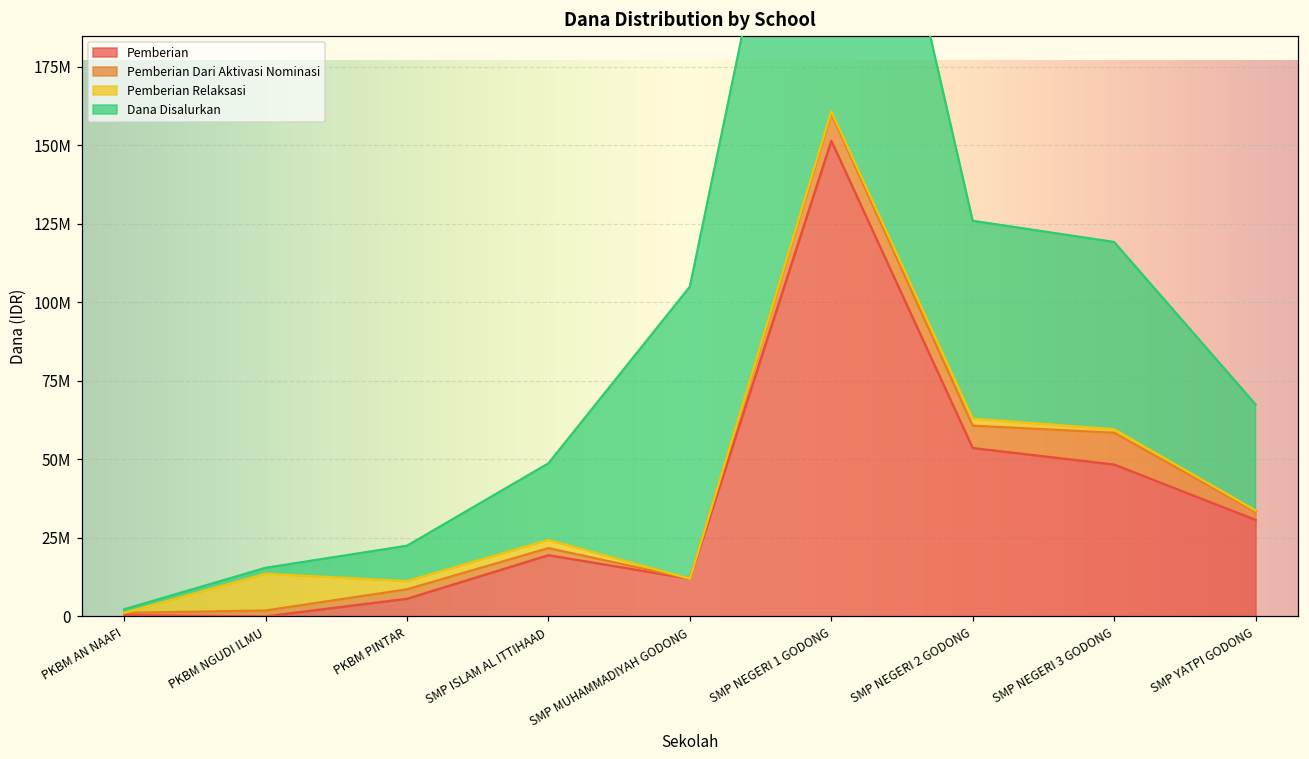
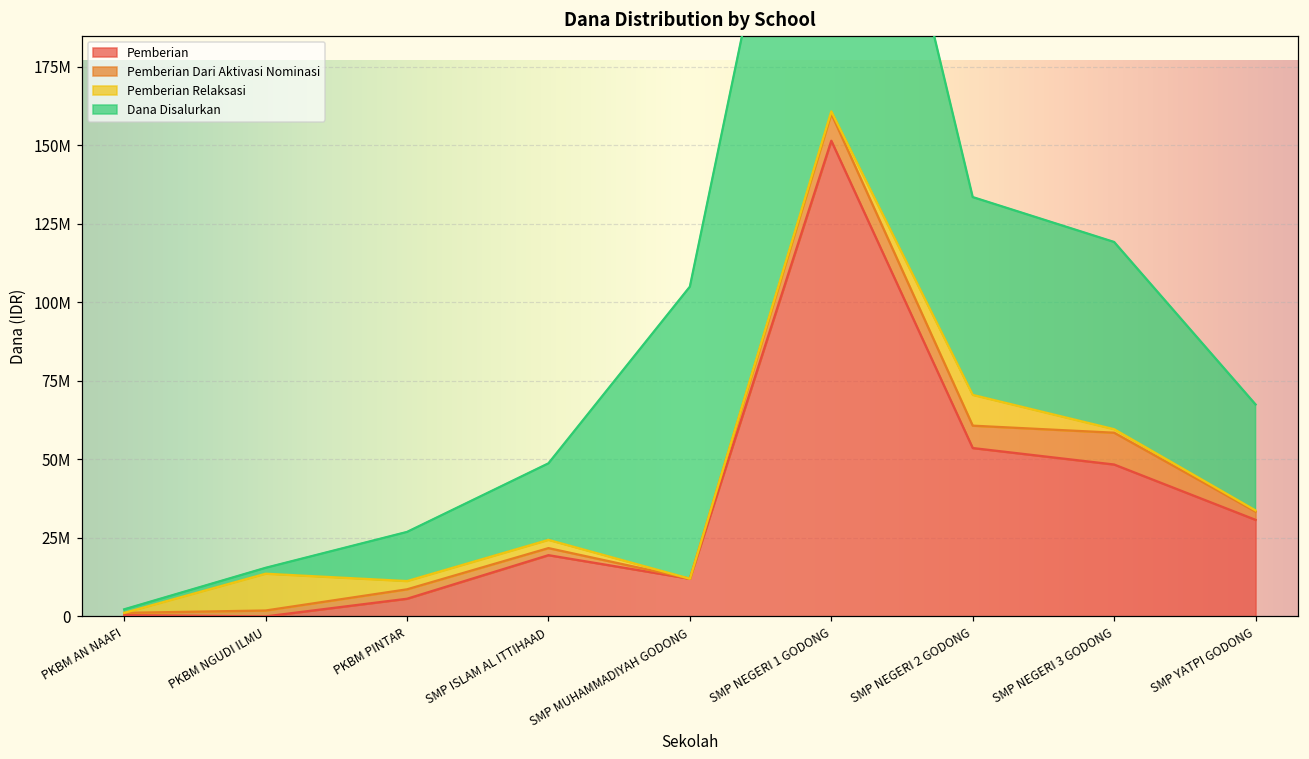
  {
    "Pemberian Relaksasi": {
      "PKBM NGUDI ILMU": 12000000,
      "PKBM PINTAR": 3000000,
      "SMP ISLAM AL ITTIHAAD": 3000000,
-     "SMP NEGERI 2 GODONG": 2000000,
+     "SMP NEGERI 2 GODONG": 10000000,
      "SMP NEGERI 3 GODONG": 1000000
    },
    "Dana Disalurkan": {
      "PKBM AN NAAFI": 1000000,
      "PKBM NGUDI ILMU": 2000000,
-     "PKBM PINTAR": 11000000,
+     "PKBM PINTAR": 16000000,
      "SMP ISLAM AL ITTIHAAD": 24000000,
      "SMP MUHAMMADIYAH GODONG": 93000000,
      "SMP NEGERI 2 GODONG": 63000000,
      "SMP NEGERI 3 GODONG": 60000000,
      "SMP YATPI GODONG": 34000000
    }
  }
